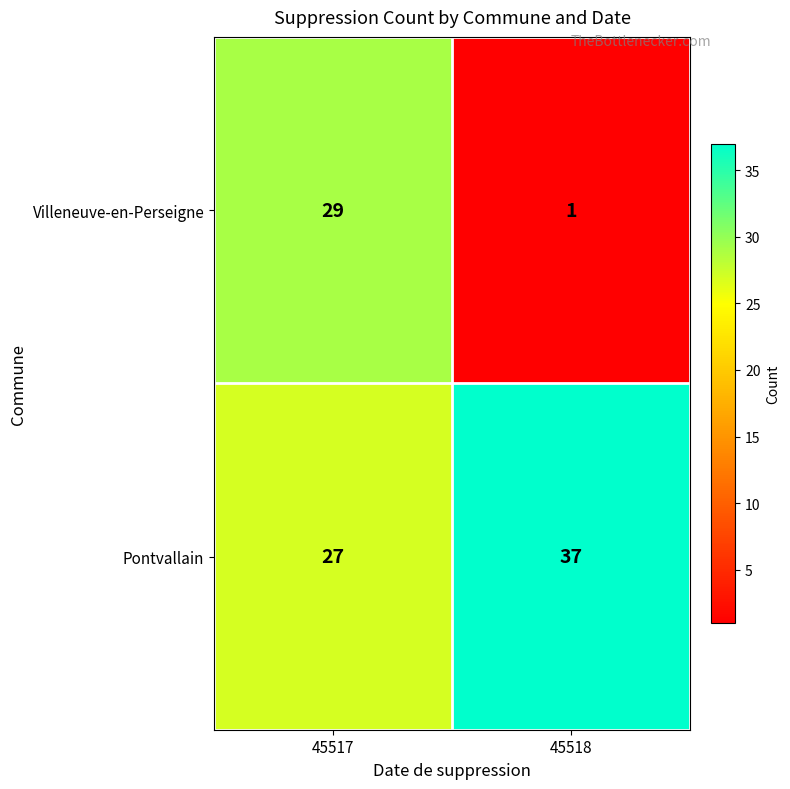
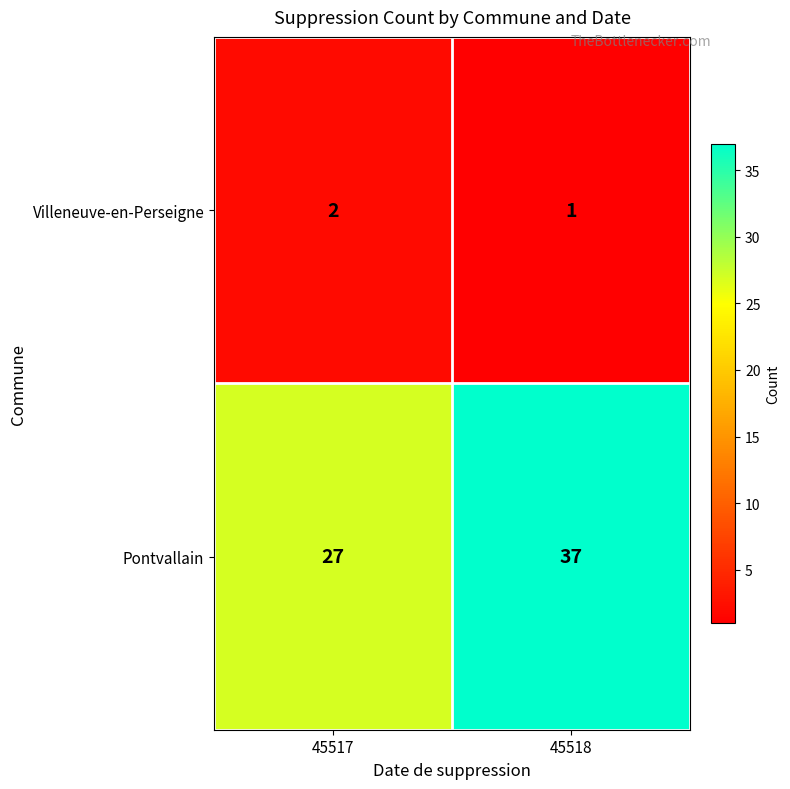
  {
    "Villeneuve-en-Perseigne": {
-     "45517": 29,
+     "45517": 2,
      "45518": 1
    },
    "Pontvallain": {
      "45517": 27,
      "45518": 37
    }
  }
